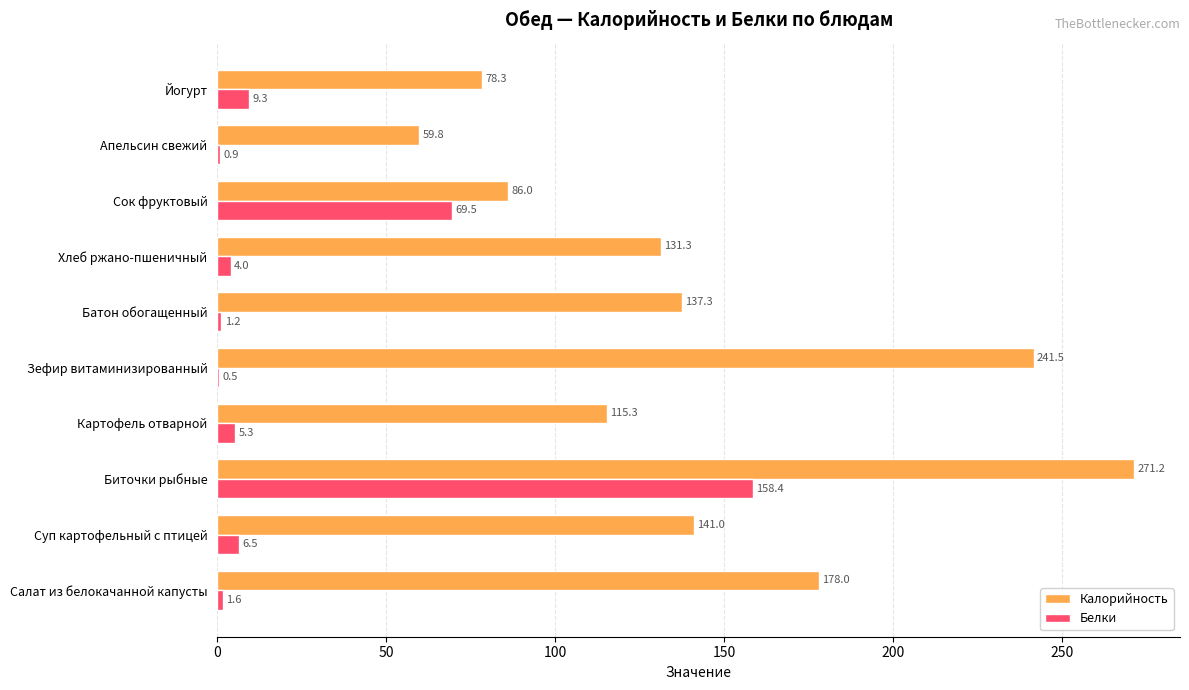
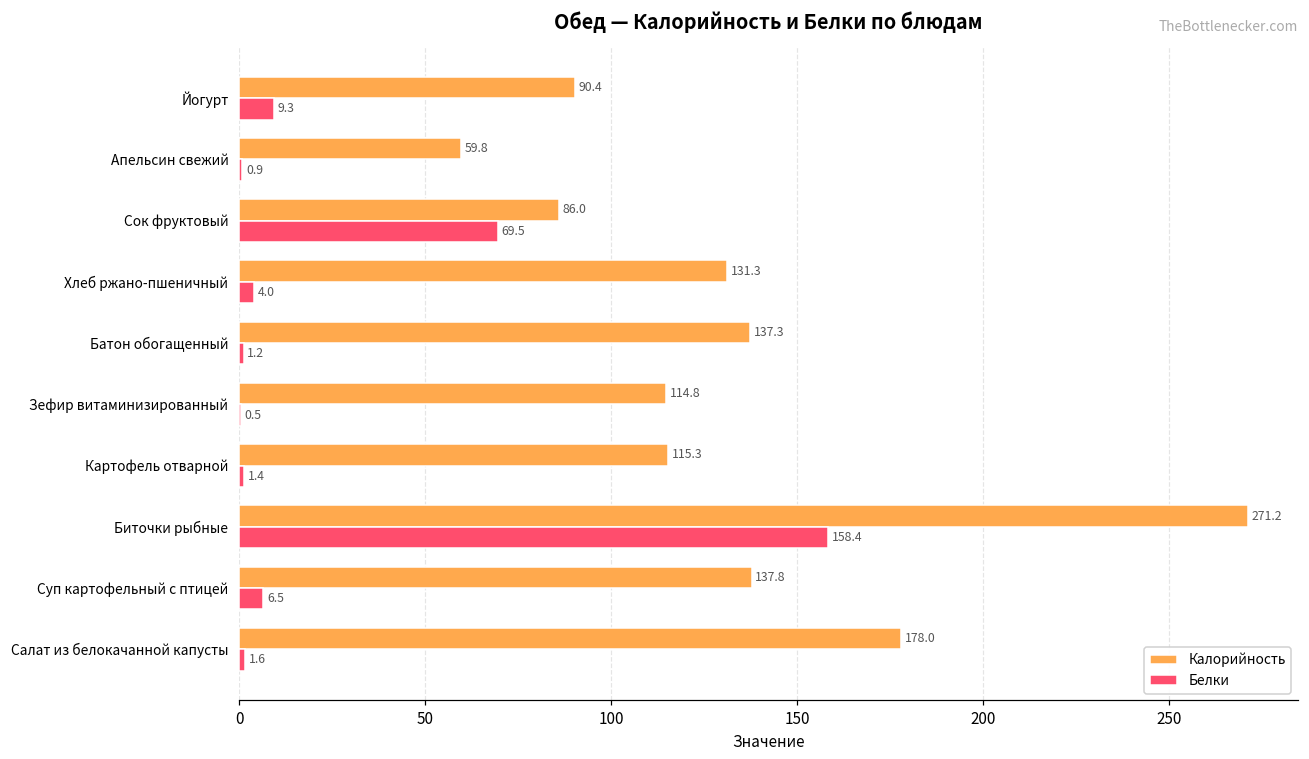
  {
    "Калорийность": {
-     "Йогурт": 78.3,
+     "Йогурт": 90.4,
      "Апельсин свежий": 59.8,
      "Сок фруктовый": 86.0,
      "Хлеб ржано-пшеничный": 131.3,
      "Батон обогащенный": 137.3,
-     "Зефир витаминизированный": 241.5,
+     "Зефир витаминизированный": 114.8,
      "Картофель отварной": 115.3,
      "Биточки рыбные": 271.2,
-     "Суп картофельный с птицей": 141.0,
+     "Суп картофельный с птицей": 137.8,
      "Салат из белокачанной капусты": 178.0
    },
    "Белки": {
      "Йогурт": 9.3,
      "Апельсин свежий": 0.9,
      "Сок фруктовый": 69.5,
      "Хлеб ржано-пшеничный": 4.0,
      "Батон обогащенный": 1.2,
      "Зефир витаминизированный": 0.5,
-     "Картофель отварной": 5.3,
+     "Картофель отварной": 1.4,
      "Биточки рыбные": 158.4,
      "Суп картофельный с птицей": 6.5,
      "Салат из белокачанной капусты": 1.6
    }
  }
